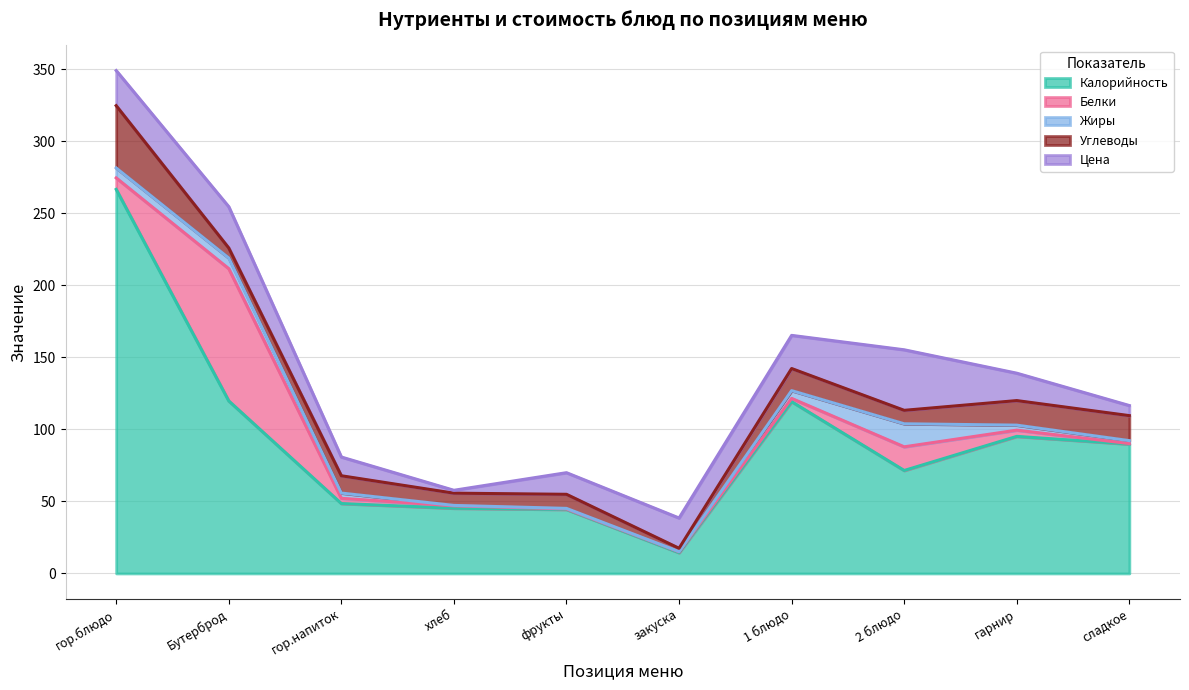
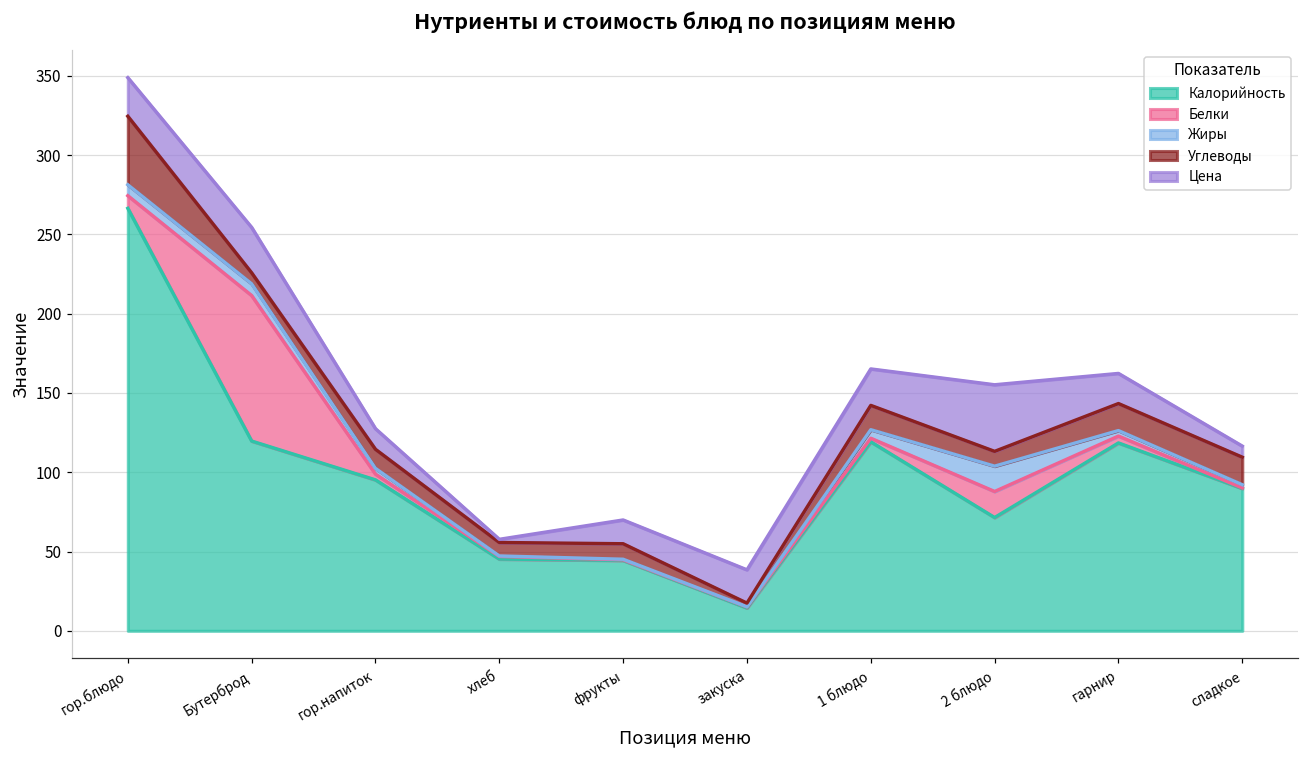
  {
    "Калорийность": {
      "гор.блюдо": 266,
      "Бутерброд": 120,
-     "гор.напиток": 49,
+     "гор.напиток": 95,
      "1 блюдо": 119,
      "2 блюдо": 71,
-     "гарнир": 95
+     "гарнир": 119
    },
    "Белки": {
      "гор.блюдо": 8,
      "Бутерброд": 92,
      "гор.напиток": 4,
      "1 блюдо": 2,
      "2 блюдо": 16,
      "гарнир": 4
    },
    "Углеводы": {
      "гор.блюдо": 43,
      "Бутерброд": 7,
      "гор.напиток": 12,
      "хлеб": 9,
      "фрукты": 10,
      "закуска": 2,
      "1 блюдо": 15,
      "2 блюдо": 9,
      "гарнир": 17,
      "сладкое": 17
    }
  }
